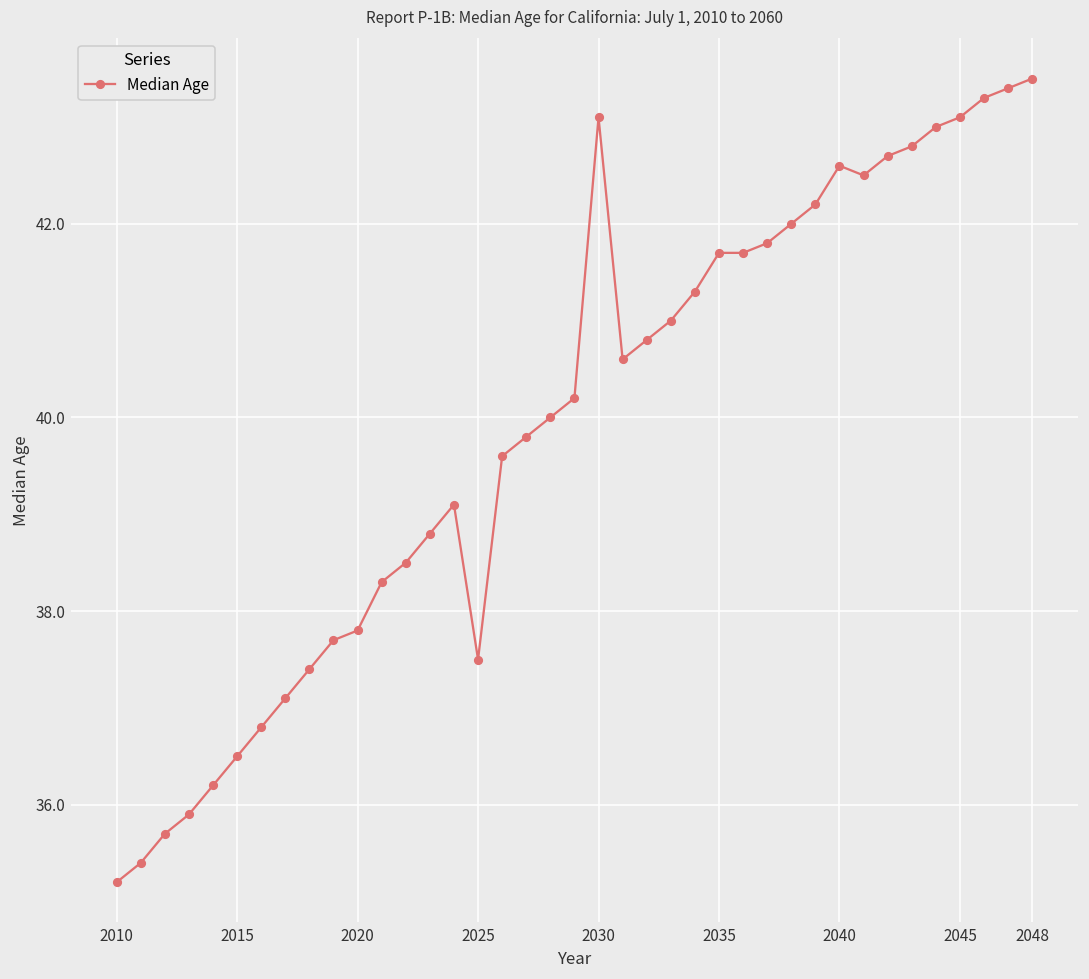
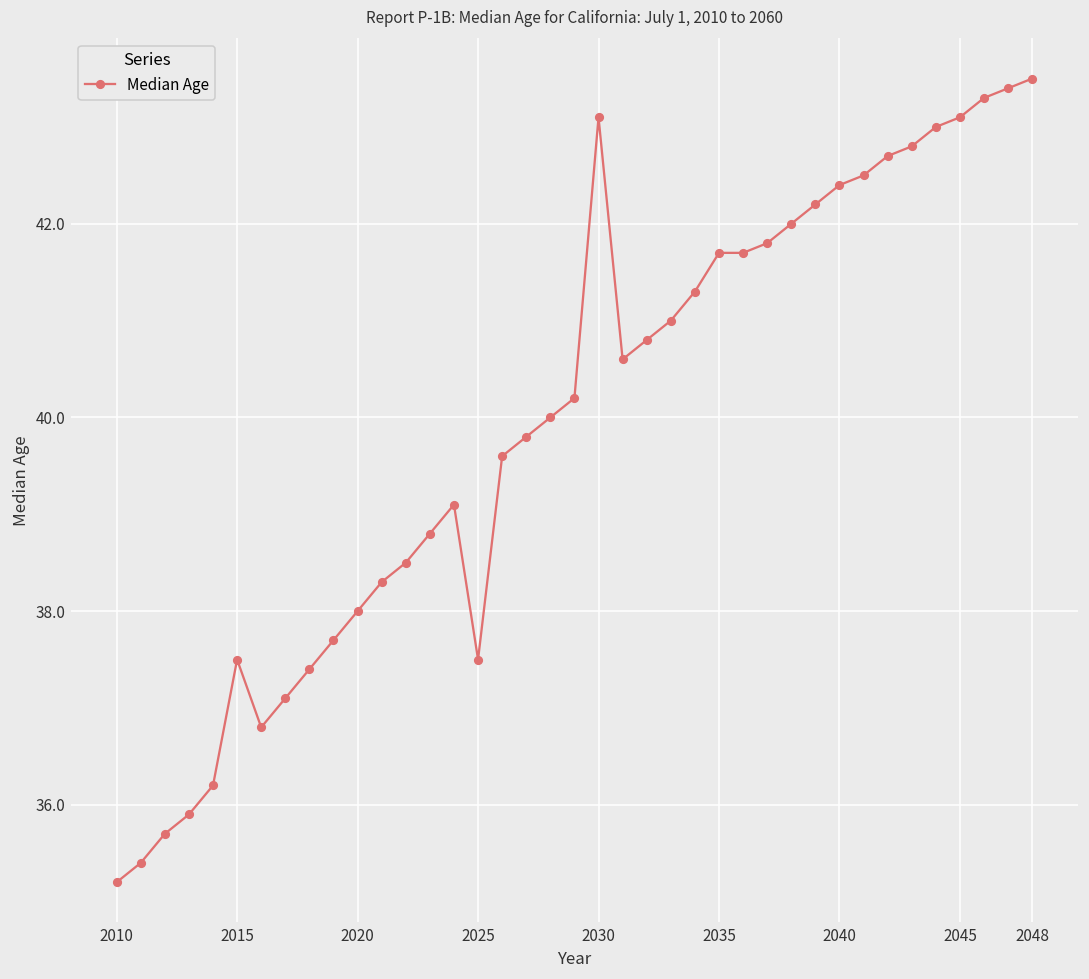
  {
    "2010": 35.2,
-   "2015": 36.5,
-   "2020": 37.8,
+   "2015": 37.5,
+   "2020": 38.0,
    "2025": 37.5,
    "2030": 43.1,
    "2035": 41.7,
-   "2040": 42.6,
+   "2040": 42.4,
    "2045": 43.1,
    "2048": 43.5
  }
